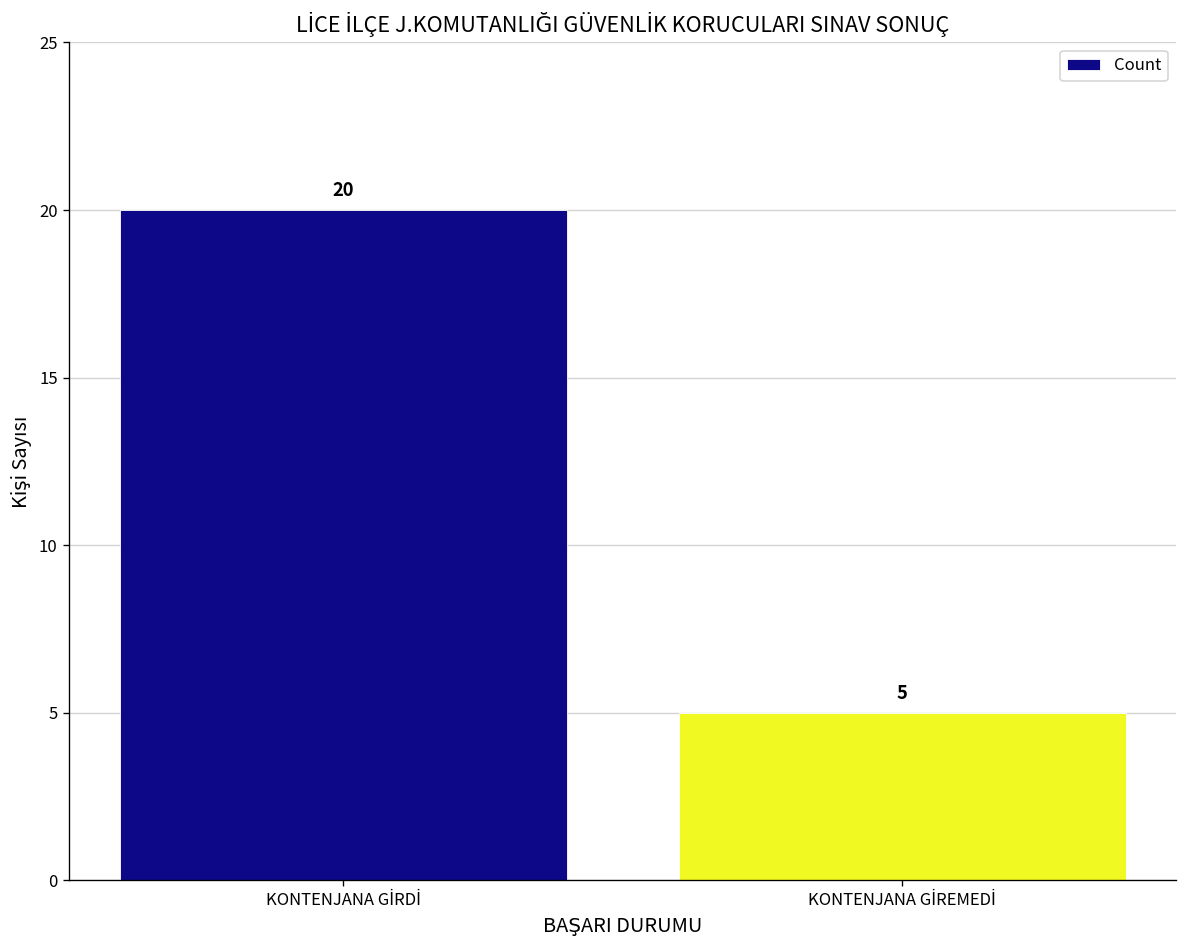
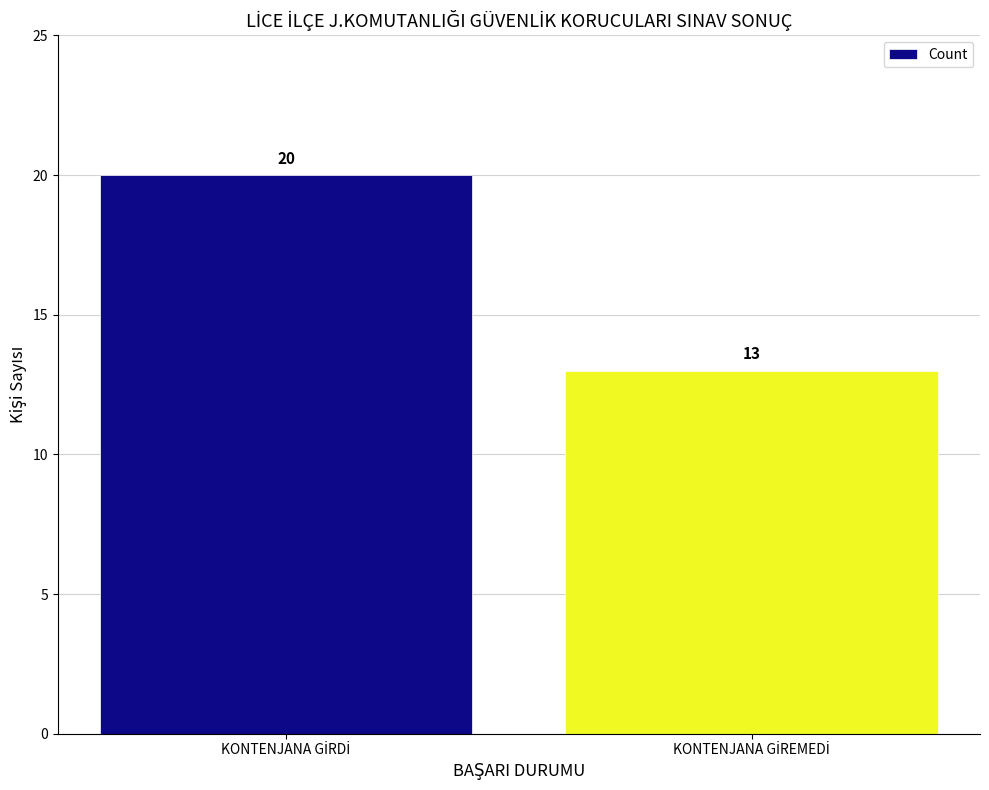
  {
    "KONTENJANA GİRDİ": 20,
-   "KONTENJANA GİREMEDİ": 5
+   "KONTENJANA GİREMEDİ": 13
  }
